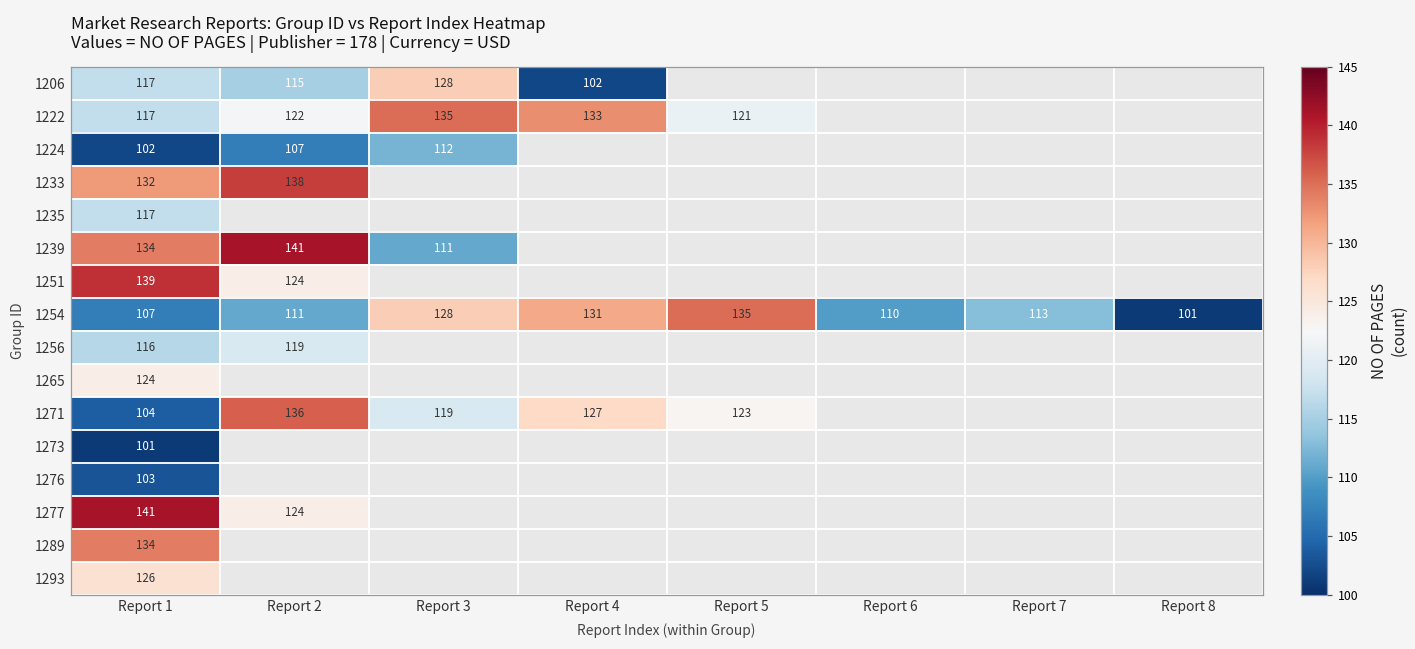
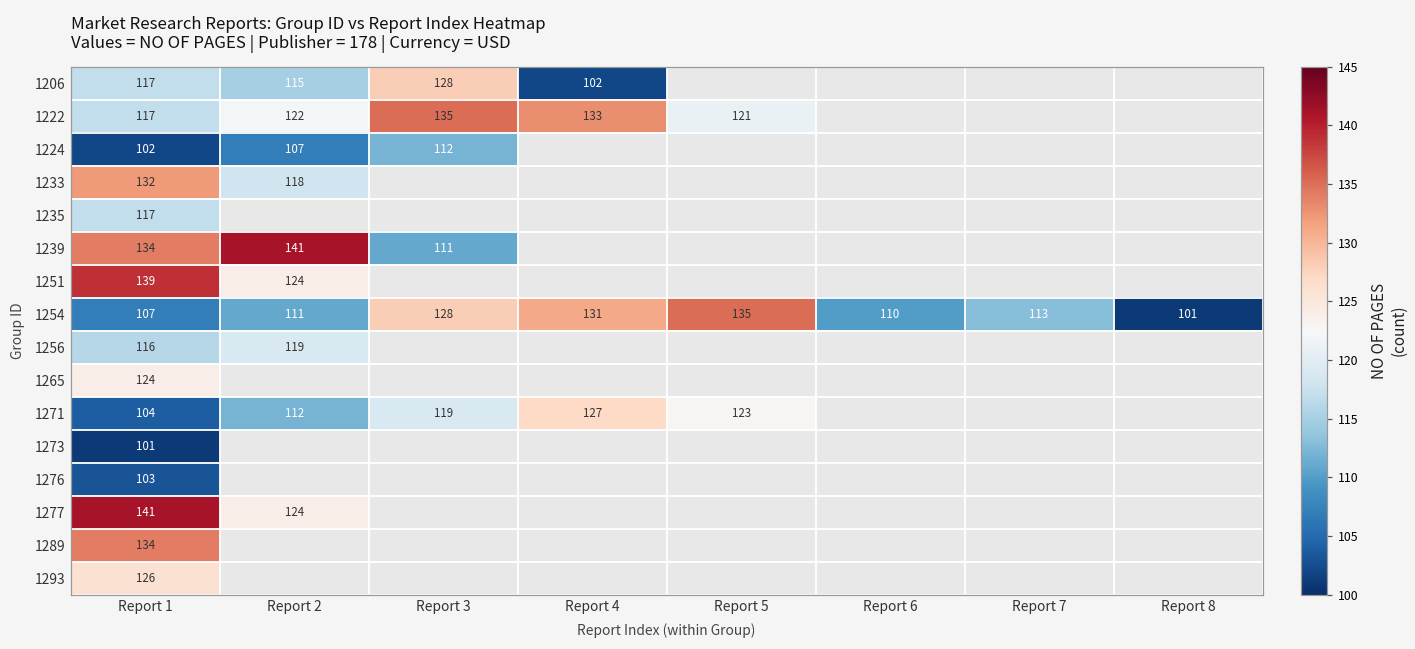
  {
    "1206": {
      "Report 1": 117,
      "Report 2": 115,
      "Report 3": 128,
      "Report 4": 102
    },
    "1222": {
      "Report 1": 117,
      "Report 2": 122,
      "Report 3": 135,
      "Report 4": 133,
      "Report 5": 121
    },
    "1224": {
      "Report 1": 102,
      "Report 2": 107,
      "Report 3": 112
    },
    "1233": {
      "Report 1": 132,
-     "Report 2": 138
+     "Report 2": 118
    },
    "1235": {
      "Report 1": 117
    },
    "1239": {
      "Report 1": 134,
      "Report 2": 141,
      "Report 3": 111
    },
    "1251": {
      "Report 1": 139,
      "Report 2": 124
    },
    "1254": {
      "Report 1": 107,
      "Report 2": 111,
      "Report 3": 128,
      "Report 4": 131,
      "Report 5": 135,
      "Report 6": 110,
      "Report 7": 113,
      "Report 8": 101
    },
    "1256": {
      "Report 1": 116,
      "Report 2": 119
    },
    "1265": {
      "Report 1": 124
    },
    "1271": {
      "Report 1": 104,
-     "Report 2": 136,
+     "Report 2": 112,
      "Report 3": 119,
      "Report 4": 127,
      "Report 5": 123
    },
    "1273": {
      "Report 1": 101
    },
    "1276": {
      "Report 1": 103
    },
    "1277": {
      "Report 1": 141,
      "Report 2": 124
    },
    "1289": {
      "Report 1": 134
    },
    "1293": {
      "Report 1": 126
    }
  }
